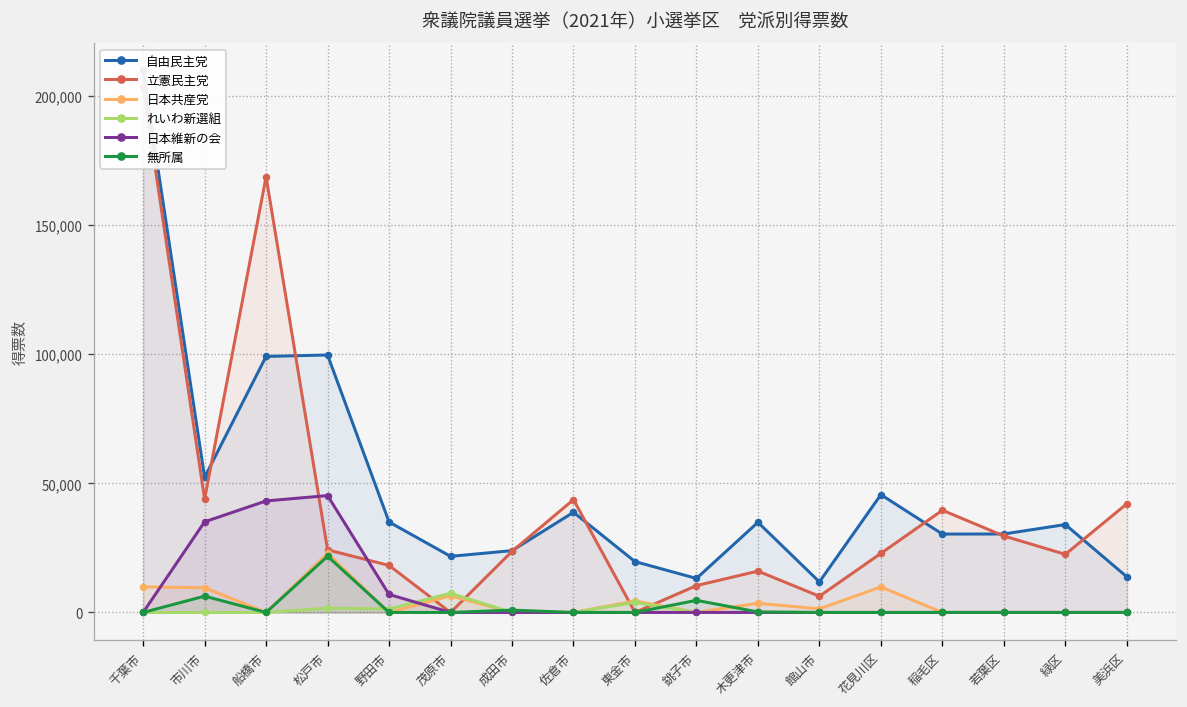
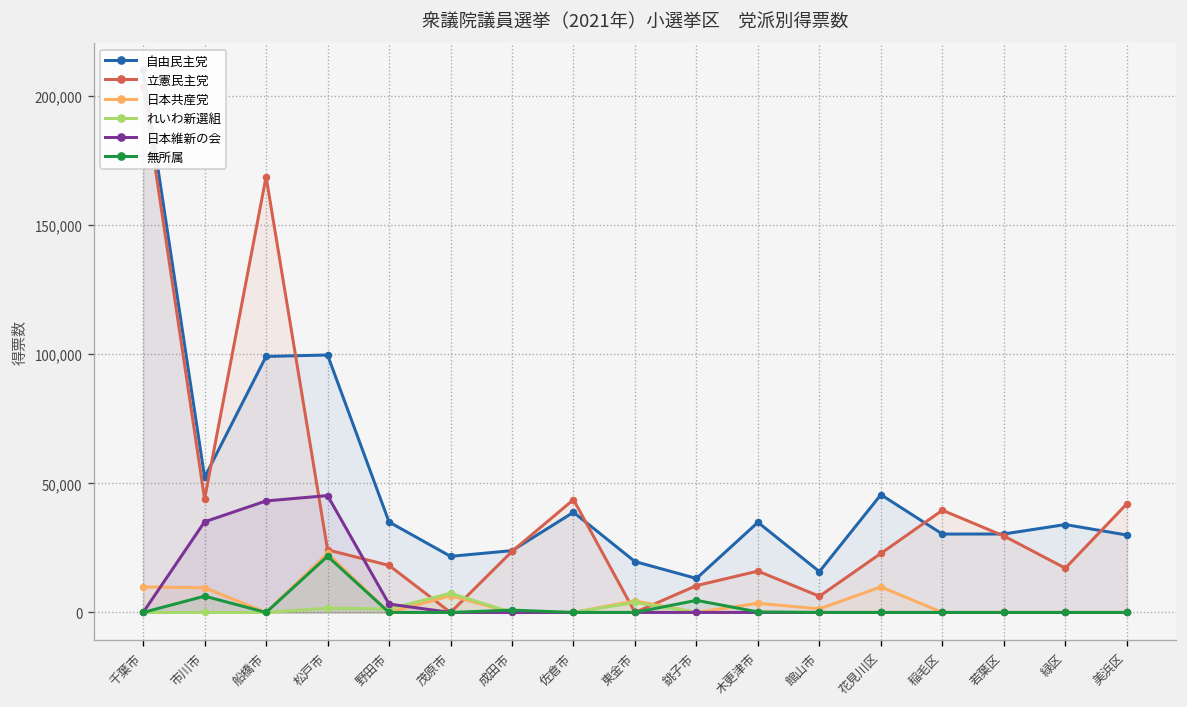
  {
    "自由民主党": {
      "市川市": "52,000",
      "船橋市": "99,000",
      "松戸市": "100,000",
      "野田市": "35,000",
      "茂原市": "22,000",
      "佐倉市": "39,000",
      "東金市": "20,000",
      "銚子市": "13,000",
      "木更津市": "35,000",
-     "館山市": "12,000",
+     "館山市": "16,000",
      "花見川区": "46,000",
      "稲毛区": "30,000",
      "緑区": "34,000",
-     "美浜区": "14,000"
+     "美浜区": "30,000"
    },
    "立憲民主党": {
      "市川市": "44,000",
      "船橋市": "169,000",
      "松戸市": "24,000",
      "野田市": "18,000",
      "佐倉市": "44,000",
      "銚子市": "10,000",
      "木更津市": "16,000",
      "館山市": "6,000",
      "花見川区": "23,000",
      "稲毛区": "40,000",
-     "緑区": "23,000",
+     "緑区": "17,000",
      "美浜区": "42,000"
    },
    "日本共産党": {
      "千葉市": "10,000",
      "市川市": "10,000",
      "木更津市": "4,000",
      "館山市": "1,000",
      "花見川区": "10,000"
    },
    "れいわ新選組": {
      "市川市": "0",
      "松戸市": "2,000",
      "野田市": "1,000"
    },
    "日本維新の会": {
      "市川市": "35,000",
      "船橋市": "43,000",
      "松戸市": "45,000",
-     "野田市": "7,000"
+     "野田市": "3,000"
    },
    "無所属": {
      "市川市": "6,000",
      "銚子市": "5,000"
    }
  }
